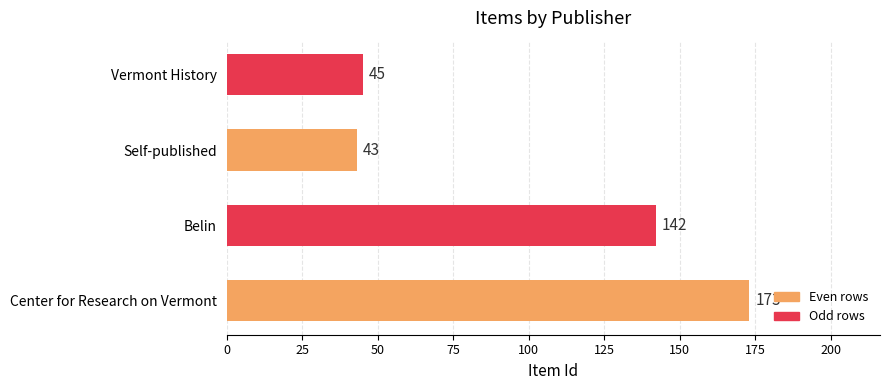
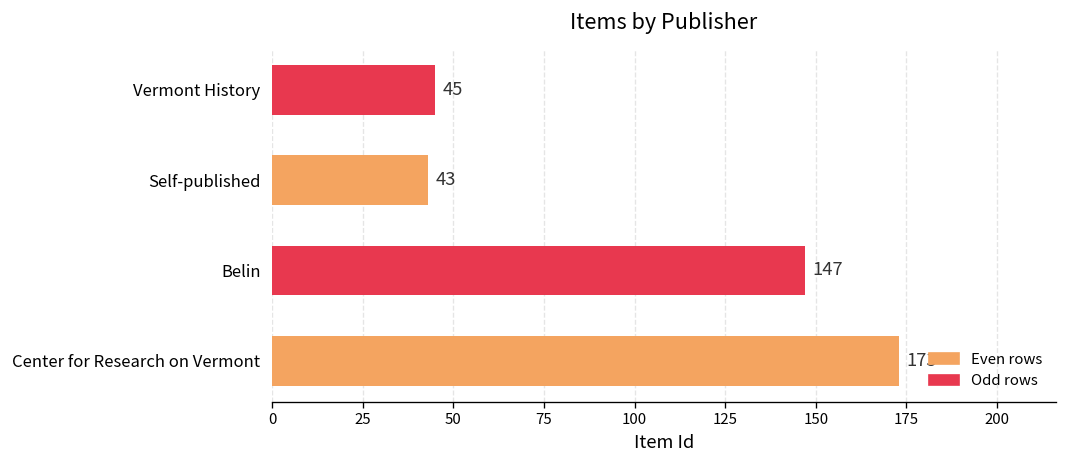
  {
    "Vermont History": 45,
    "Self-published": 43,
-   "Belin": 142,
+   "Belin": 147,
    "Center for Research on Vermont": 173
  }
